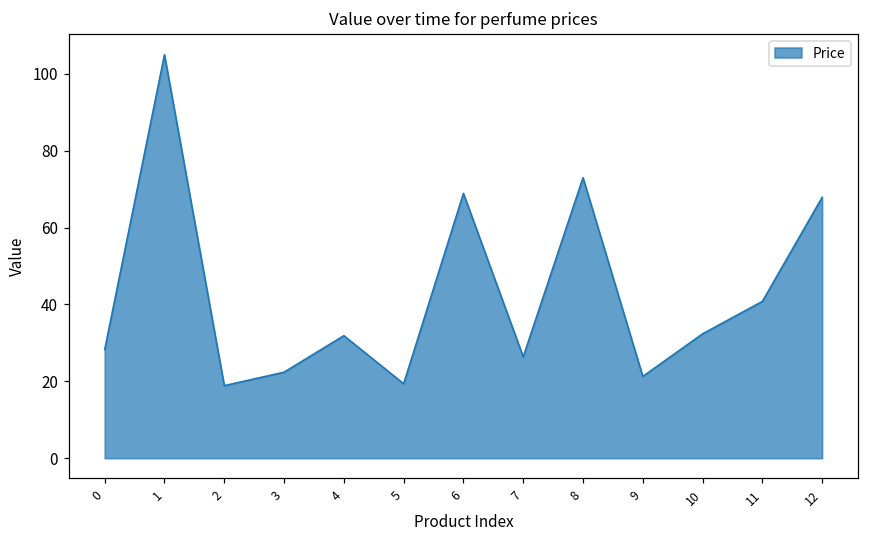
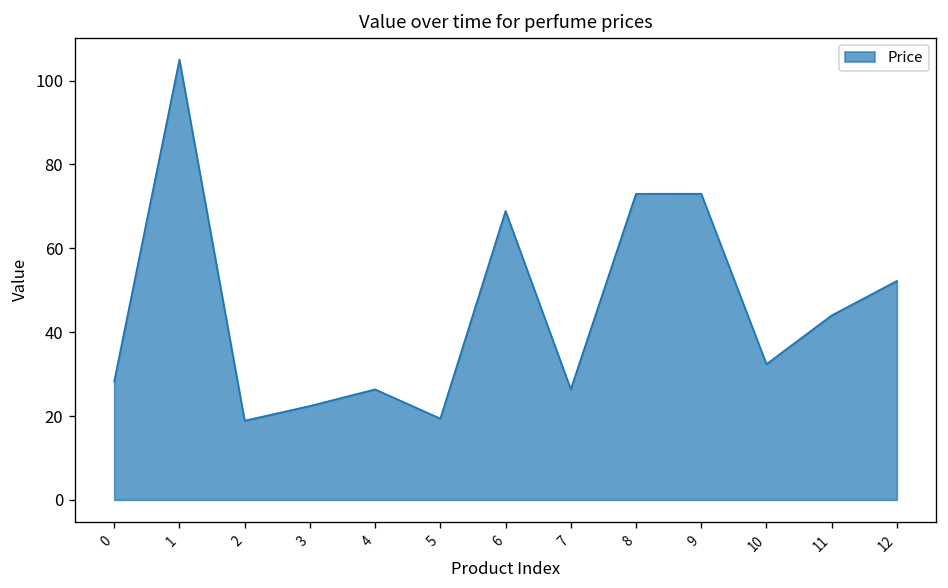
  {
    "0": 28,
    "1": 105,
    "2": 19,
    "3": 22,
-   "4": 32,
+   "4": 26,
    "5": 19,
    "6": 69,
    "7": 26,
    "8": 73,
-   "9": 21,
+   "9": 73,
    "10": 32,
-   "11": 41,
-   "12": 68
+   "11": 44,
+   "12": 52
  }
